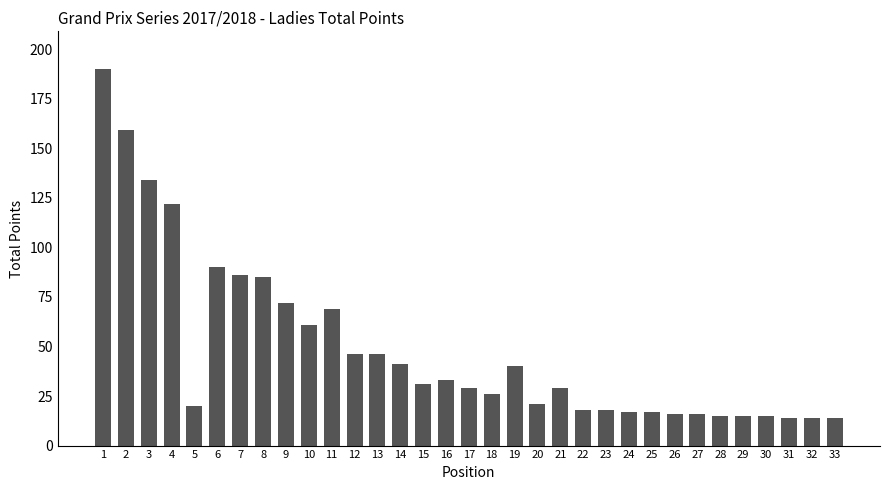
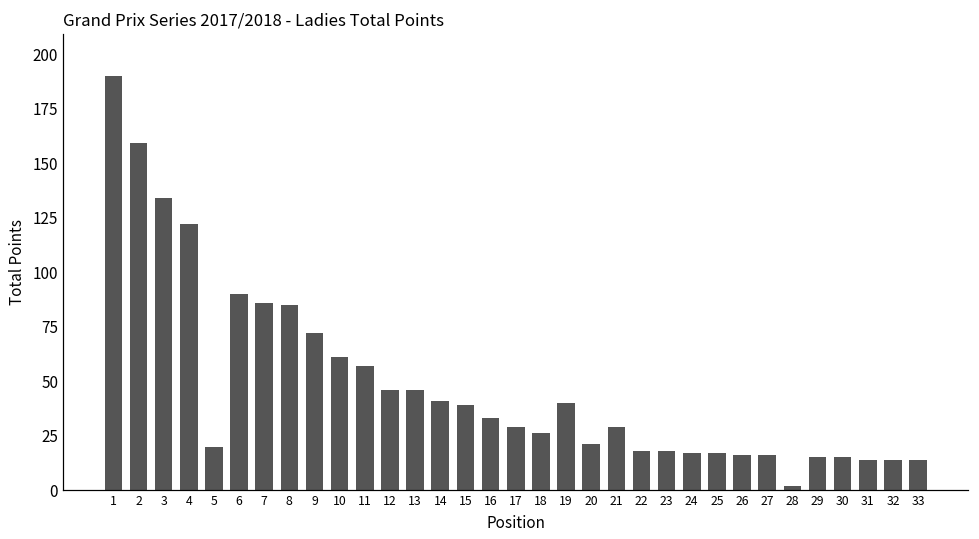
  {
    "1": 190,
    "2": 159,
    "3": 134,
    "4": 122,
    "5": 20,
    "6": 90,
    "7": 86,
    "8": 85,
    "9": 72,
    "10": 61,
-   "11": 69,
+   "11": 57,
    "12": 46,
    "13": 46,
    "14": 41,
-   "15": 31,
+   "15": 39,
    "16": 33,
    "17": 29,
    "18": 26,
    "19": 40,
    "20": 21,
    "21": 29,
    "22": 18,
    "23": 18,
    "24": 17,
    "25": 17,
    "26": 16,
    "27": 16,
-   "28": 15,
+   "28": 2,
    "29": 15,
    "30": 15,
    "31": 14,
    "32": 14,
    "33": 14
  }
